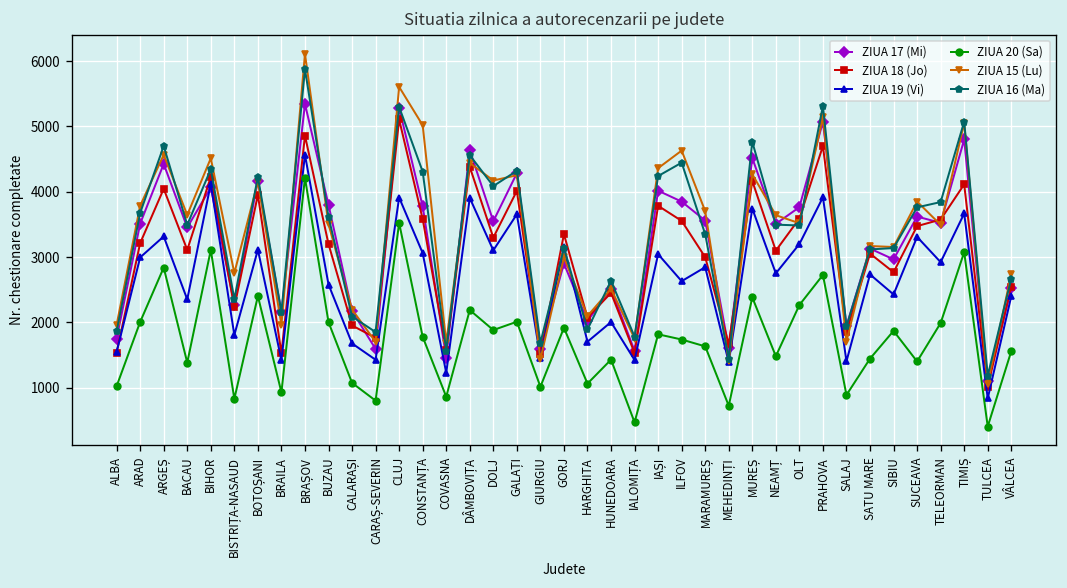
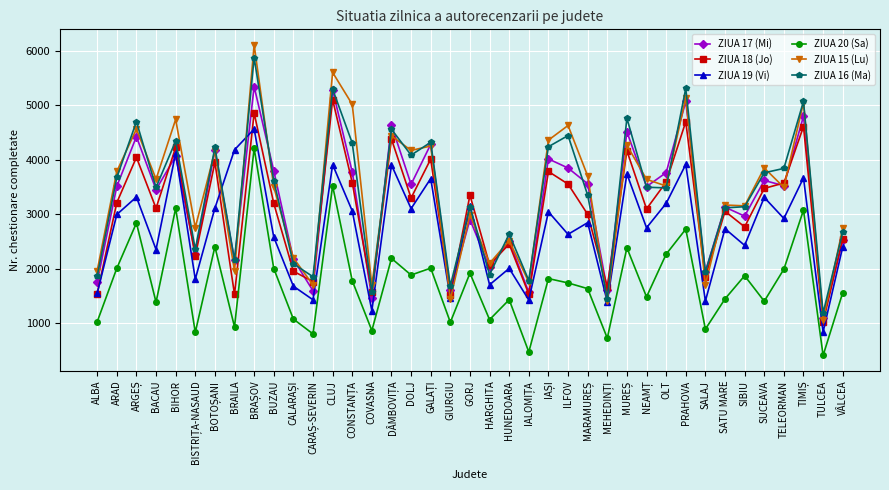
  {
    "ZIUA 17 (Mi)": {
      "ALBA": 1800,
      "ARAD": 3500,
      "ARGEȘ": 4400,
      "BIHOR": 4100,
      "BRAȘOV": 5300,
      "BUZAU": 3800,
      "CARAȘ-SEVERIN": 1600,
      "CONSTANȚA": 3800,
      "COVASNA": 1500,
      "DÂMBOVIȚA": 4600,
      "DOLJ": 3500,
      "GIURGIU": 1600,
      "GORJ": 2900,
      "HARGHITA": 2000,
      "IAȘI": 4000,
      "ILFOV": 3900,
      "MARAMUREȘ": 3600,
      "MEHEDINȚI": 1600,
      "MUREȘ": 4500,
      "OLT": 3800,
      "PRAHOVA": 5100,
      "SIBIU": 3000,
      "SUCEAVA": 3600,
      "TIMIȘ": 4800
    },
    "ZIUA 18 (Jo)": {
      "ARAD": 3200,
      "ARGEȘ": 4000,
      "BACAU": 3100,
      "BIHOR": 4200,
      "BOTOȘANI": 4000,
      "BRAILA": 1500,
      "BRAȘOV": 4900,
      "BUZAU": 3200,
      "CALARAȘI": 2000,
      "CARAȘ-SEVERIN": 1800,
      "CLUJ": 5100,
      "CONSTANȚA": 3600,
      "DÂMBOVIȚA": 4400,
      "DOLJ": 3300,
      "GALAȚI": 4000,
      "GIURGIU": 1500,
      "GORJ": 3400,
      "HUNEDOARA": 2500,
      "IAȘI": 3800,
      "ILFOV": 3600,
      "MARAMUREȘ": 3000,
      "MEHEDINȚI": 1700,
      "MUREȘ": 4200,
      "NEAMȚ": 3100,
      "OLT": 3600,
      "PRAHOVA": 4700,
      "SALAJ": 1900,
      "SATU MARE": 3100,
      "SIBIU": 2800,
      "SUCEAVA": 3500,
      "TELEORMAN": 3600,
-     "TIMIȘ": 4100,
+     "TIMIȘ": 4600,
      "TULCEA": 1000
    },
    "ZIUA 19 (Vi)": {
      "ARAD": 3000,
      "ARGEȘ": 3300,
      "BACAU": 2400,
      "BIHOR": 4100,
      "BISTRIȚA-NASAUD": 1800,
      "BOTOȘANI": 3100,
-     "BRAILA": 1400,
+     "BRAILA": 4200,
      "BRAȘOV": 4600,
      "BUZAU": 2600,
      "CALARAȘI": 1700,
      "CARAȘ-SEVERIN": 1400,
      "CLUJ": 3900,
      "CONSTANȚA": 3100,
      "COVASNA": 1200,
      "DÂMBOVIȚA": 3900,
      "DOLJ": 3100,
      "GALAȚI": 3700,
      "HARGHITA": 1700,
      "HUNEDOARA": 2000,
      "IALOMIȚA": 1400,
      "IAȘI": 3000,
      "ILFOV": 2600,
      "MARAMUREȘ": 2800,
      "MUREȘ": 3700,
      "NEAMȚ": 2800,
      "OLT": 3200,
      "PRAHOVA": 3900,
      "SALAJ": 1400,
      "SATU MARE": 2700,
      "SIBIU": 2400,
      "SUCEAVA": 3300,
      "TELEORMAN": 2900,
      "TIMIȘ": 3700,
      "TULCEA": 800,
      "VÂLCEA": 2400
    },
    "ZIUA 20 (Sa)": {
      "ALBA": 1000,
      "ARAD": 2000,
      "ARGEȘ": 2800,
      "BACAU": 1400,
      "BIHOR": 3100,
      "BISTRIȚA-NASAUD": 800,
      "BOTOȘANI": 2400,
      "BRAILA": 900,
      "BRAȘOV": 4200,
      "BUZAU": 2000,
      "CALARAȘI": 1100,
      "CARAȘ-SEVERIN": 800,
      "CLUJ": 3500,
      "CONSTANȚA": 1800,
      "COVASNA": 900,
      "DÂMBOVIȚA": 2200,
      "DOLJ": 1900,
      "GALAȚI": 2000,
      "GIURGIU": 1000,
      "GORJ": 1900,
      "HARGHITA": 1100,
      "HUNEDOARA": 1400,
      "IALOMIȚA": 500,
      "IAȘI": 1800,
      "ILFOV": 1700,
      "MARAMUREȘ": 1600,
      "MEHEDINȚI": 700,
      "MUREȘ": 2400,
      "NEAMȚ": 1500,
      "OLT": 2300,
      "PRAHOVA": 2700,
      "SALAJ": 900,
      "SATU MARE": 1400,
      "SIBIU": 1900,
      "SUCEAVA": 1400,
      "TELEORMAN": 2000,
      "TIMIȘ": 3100,
      "TULCEA": 400,
      "VÂLCEA": 1600
    },
    "ZIUA 15 (Lu)": {
      "ALBA": 2000,
      "ARAD": 3800,
      "ARGEȘ": 4600,
      "BACAU": 3600,
-     "BIHOR": 4500,
+     "BIHOR": 4700,
      "BISTRIȚA-NASAUD": 2800,
      "BRAILA": 2000,
      "BRAȘOV": 6100,
      "BUZAU": 3500,
      "CARAȘ-SEVERIN": 1700,
      "CLUJ": 5600,
      "CONSTANȚA": 5000,
      "COVASNA": 1700,
      "DÂMBOVIȚA": 4400,
      "DOLJ": 4200,
      "GORJ": 3000,
      "IAȘI": 4400,
      "ILFOV": 4600,
      "MARAMUREȘ": 3700,
      "MUREȘ": 4300,
      "NEAMȚ": 3600,
      "PRAHOVA": 5100,
      "SALAJ": 1700,
      "SUCEAVA": 3900,
      "VÂLCEA": 2700
    },
    "ZIUA 16 (Ma)": {
      "ALBA": 1900,
      "ARAD": 3700,
      "ARGEȘ": 4700,
      "BIHOR": 4300,
      "BISTRIȚA-NASAUD": 2400,
      "BOTOȘANI": 4200,
      "BRAȘOV": 5900,
      "BUZAU": 3600,
      "CALARAȘI": 2100,
      "CARAȘ-SEVERIN": 1900,
      "CONSTANȚA": 4300,
      "DÂMBOVIȚA": 4600,
      "DOLJ": 4100,
      "GIURGIU": 1700,
      "HARGHITA": 1900,
      "HUNEDOARA": 2600,
      "IAȘI": 4200,
      "ILFOV": 4400,
      "MARAMUREȘ": 3400,
      "MUREȘ": 4800,
      "PRAHOVA": 5300,
      "SUCEAVA": 3800,
      "TELEORMAN": 3800,
      "TULCEA": 1200,
      "VÂLCEA": 2700
    }
  }
